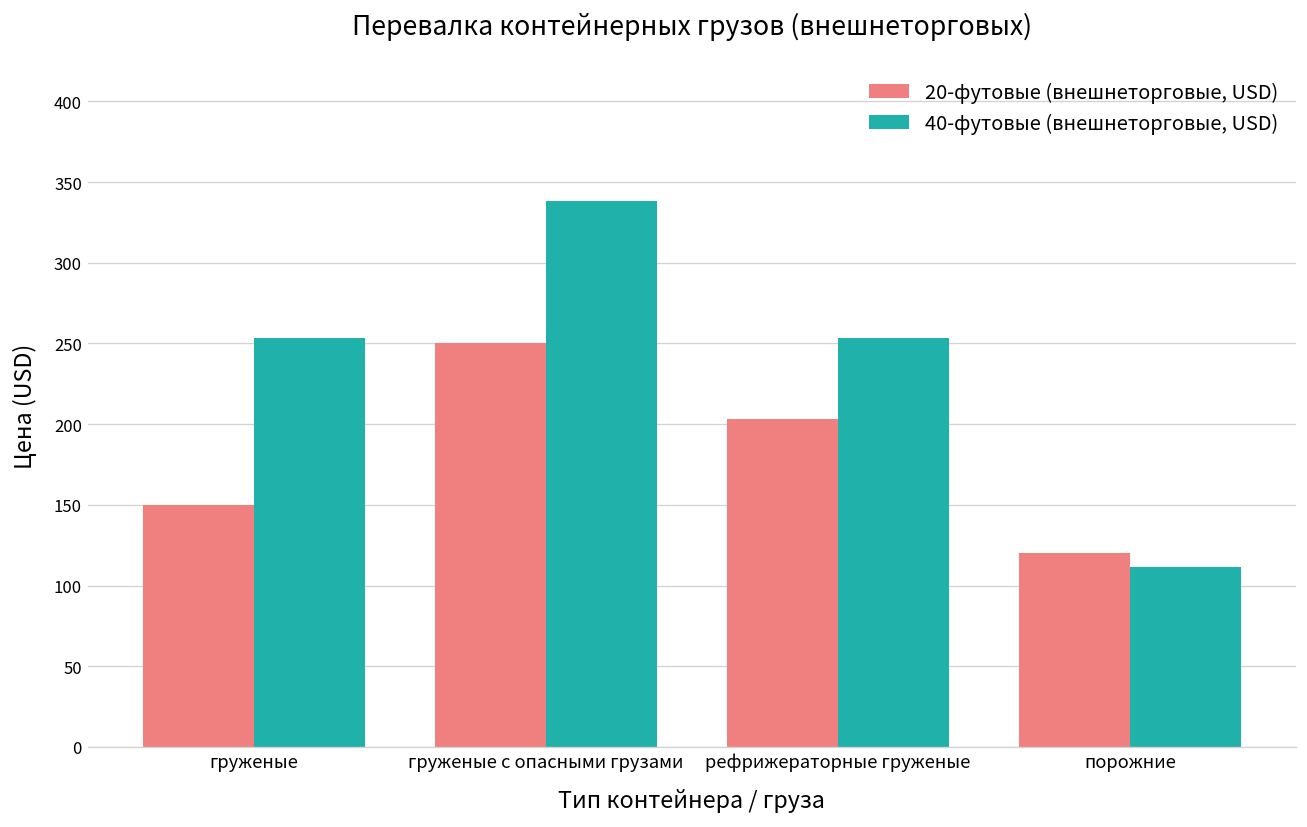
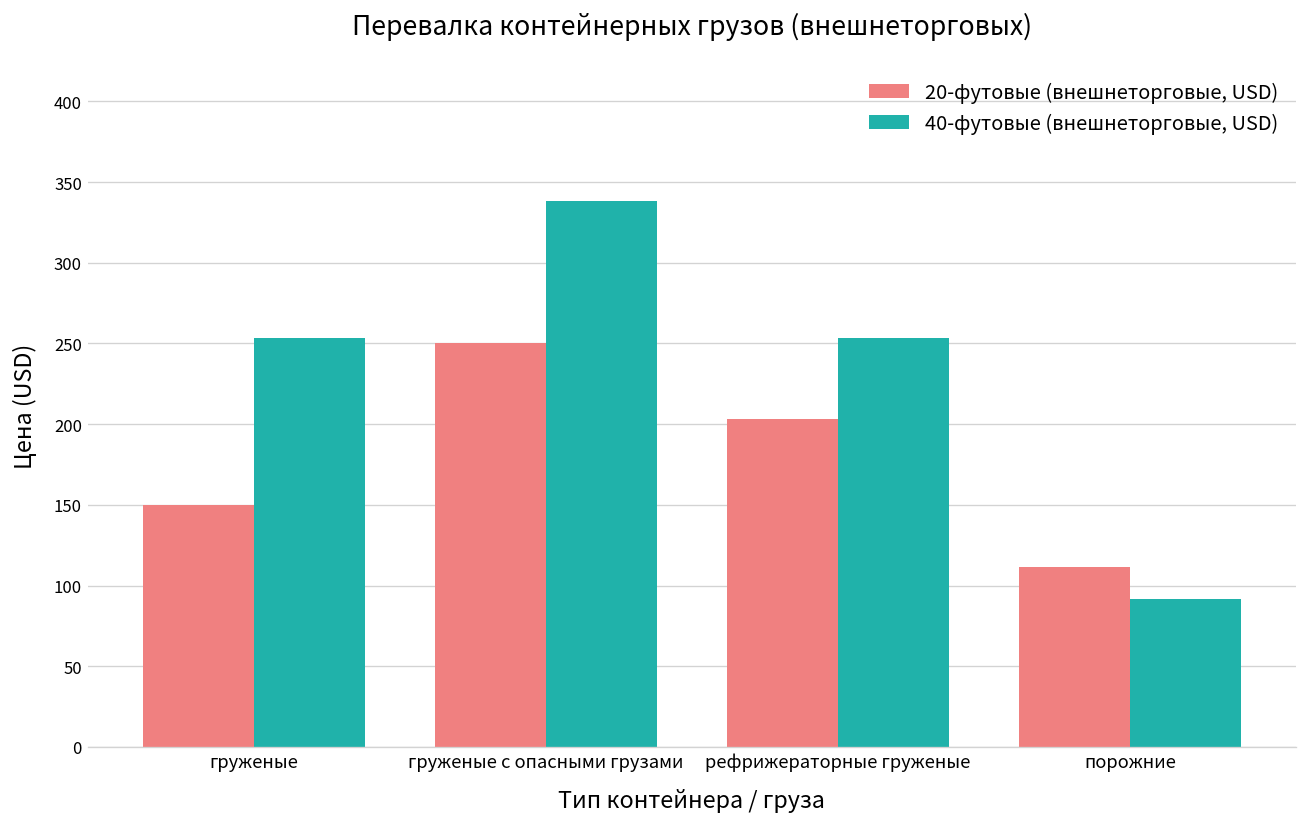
  {
    "20-футовые (внешнеторговые, USD)": {
      "груженые": 150,
      "груженые с опасными грузами": 250,
      "рефрижераторные груженые": 203,
-     "порожние": 120
+     "порожние": 111
    },
    "40-футовые (внешнеторговые, USD)": {
      "груженые": 254,
      "груженые с опасными грузами": 339,
      "рефрижераторные груженые": 254,
-     "порожние": 111
+     "порожние": 91
    }
  }
